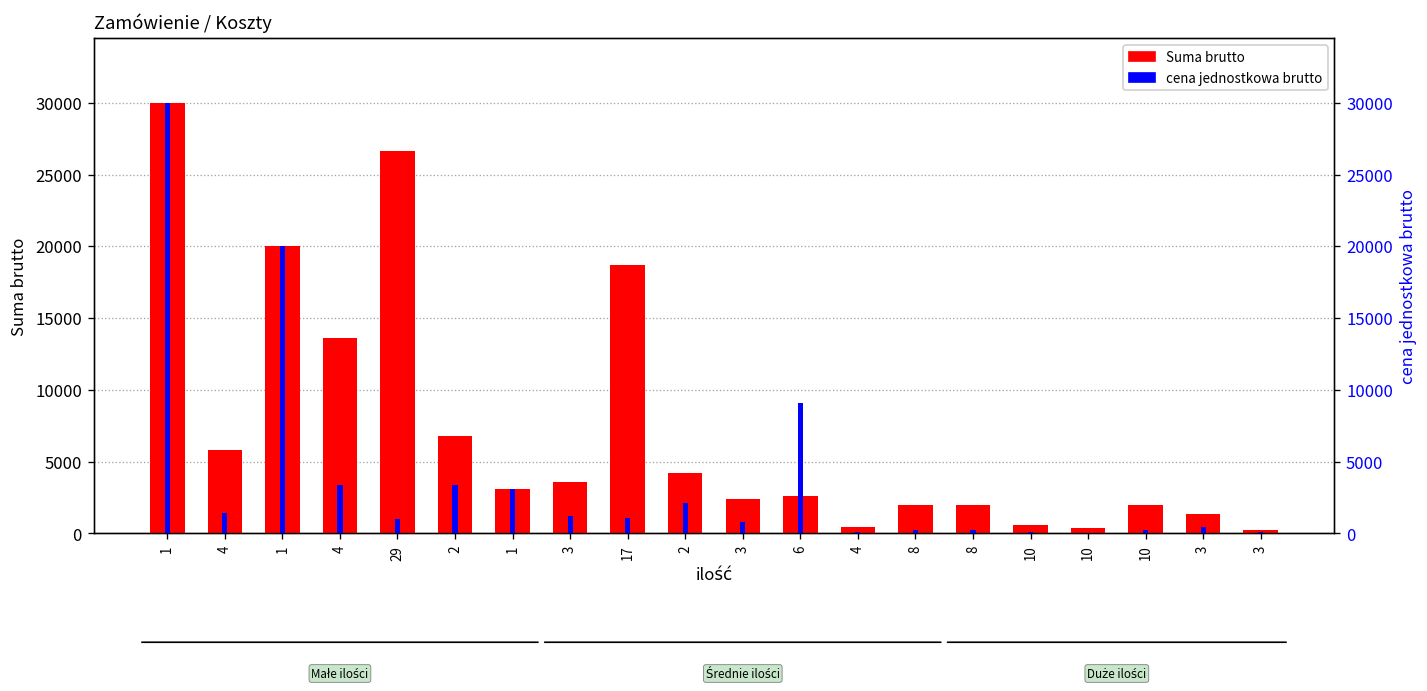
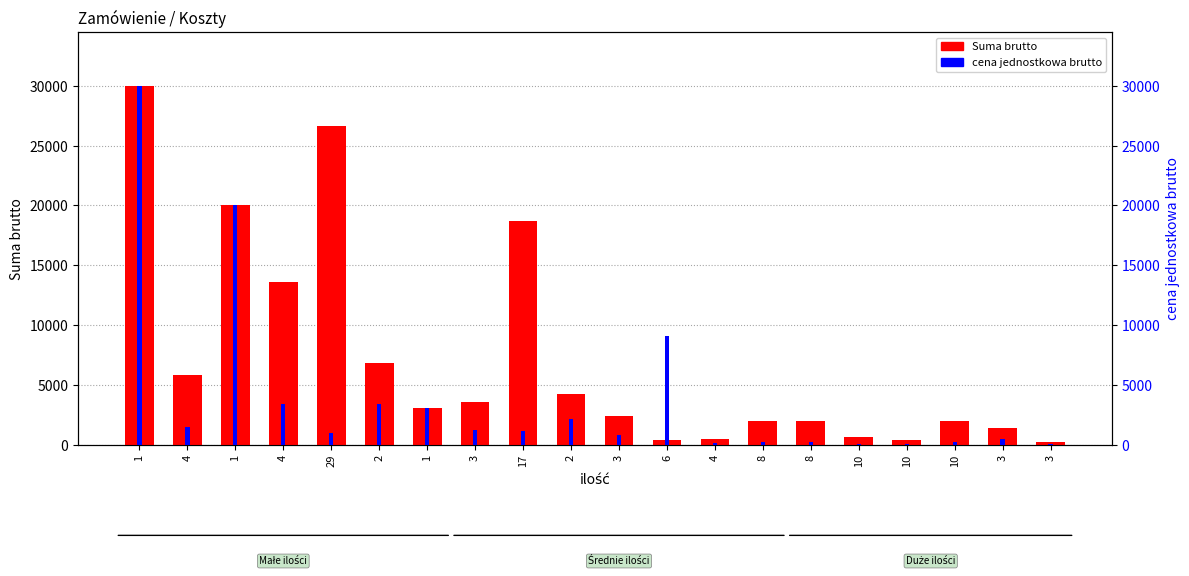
  {
    "Suma brutto": {
      "29": 26700,
      "17": 18700,
-     "6": 2600
+     "6": 400
    },
    "cena jednostkowa brutto": {
      "29": 1000,
      "17": 1100,
      "6": 9100
    }
  }
